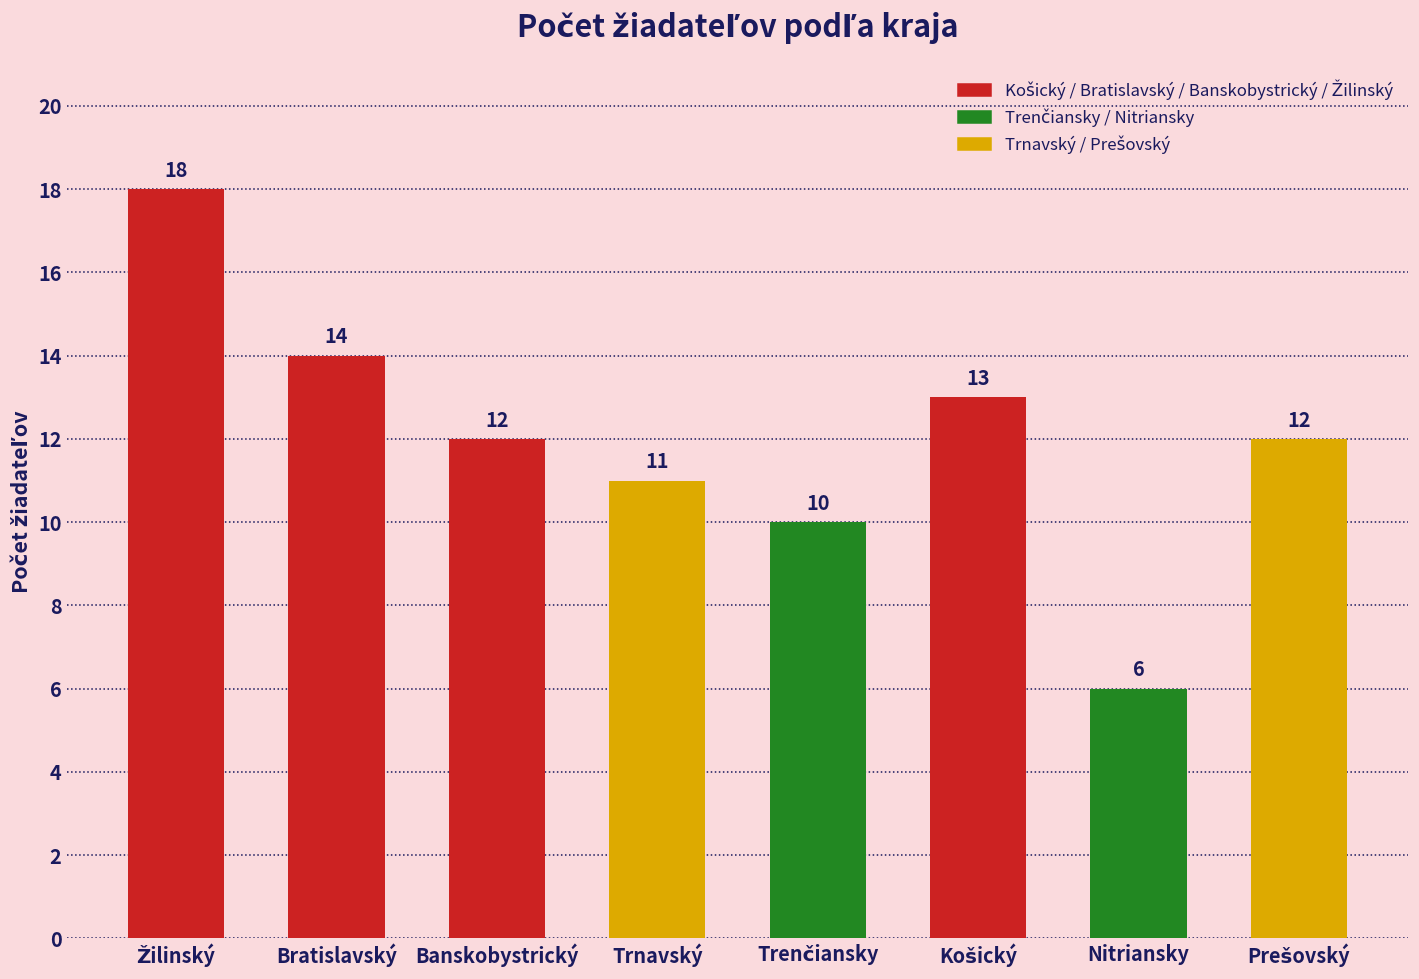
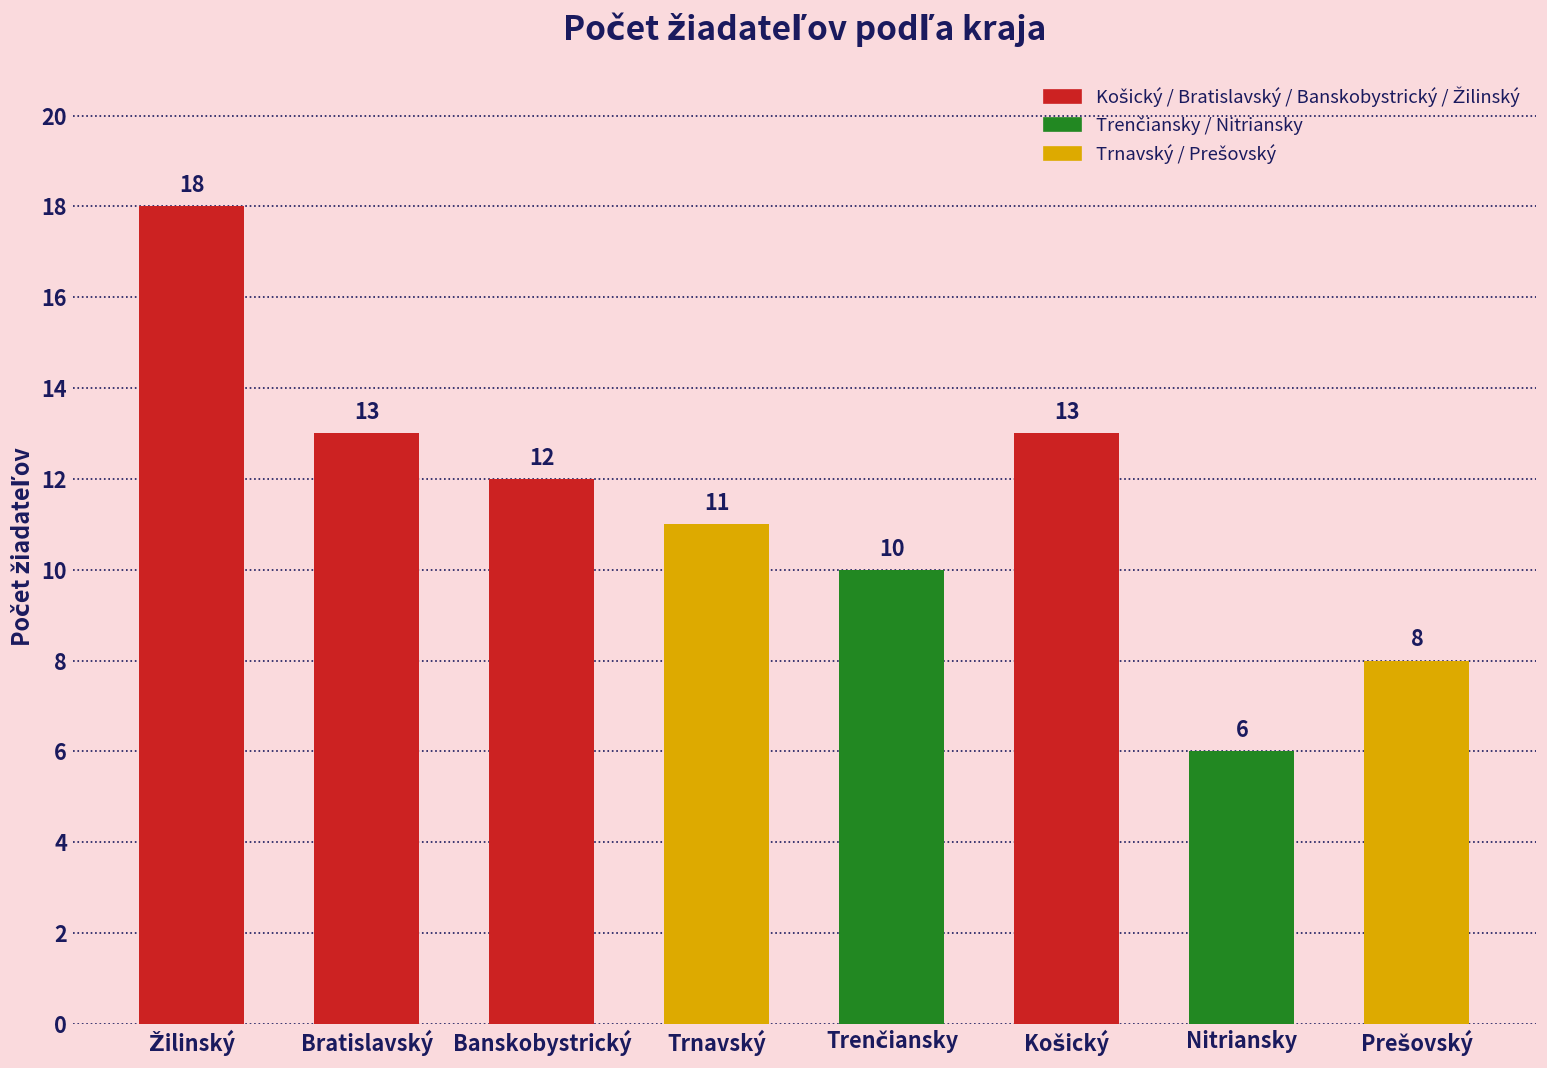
  {
    "Žilinský": 18,
-   "Bratislavský": 14,
+   "Bratislavský": 13,
    "Banskobystrický": 12,
    "Trnavský": 11,
    "Trenčiansky": 10,
    "Košický": 13,
    "Nitriansky": 6,
-   "Prešovský": 12
+   "Prešovský": 8
  }
